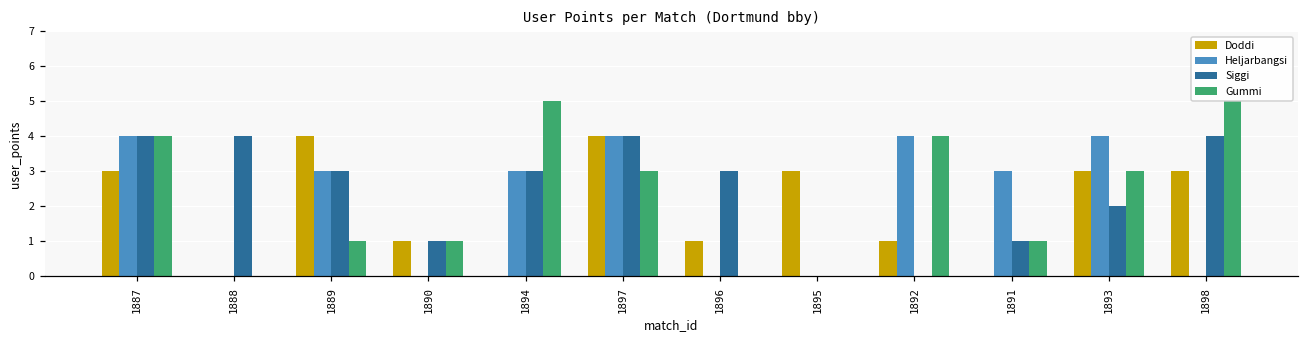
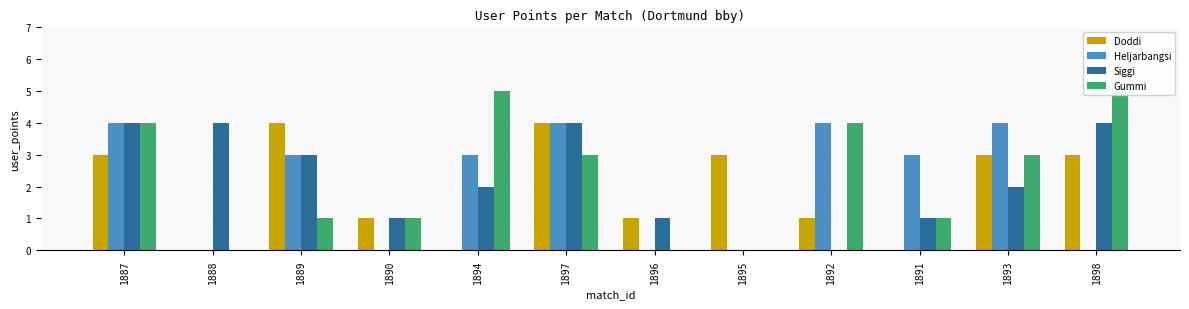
  {
    "Doddi": {
      "1887": 3,
      "1888": 0,
      "1889": 4,
      "1890": 1,
      "1894": 0,
      "1897": 4,
      "1896": 1,
      "1895": 3,
      "1892": 1,
      "1891": 0,
      "1893": 3,
      "1898": 3
    },
    "Heljarbangsi": {
      "1887": 4,
      "1888": 0,
      "1889": 3,
      "1890": 0,
      "1894": 3,
      "1897": 4,
      "1896": 0,
      "1895": 0,
      "1892": 4,
      "1891": 3,
      "1893": 4,
      "1898": 0
    },
    "Siggi": {
      "1887": 4,
      "1888": 4,
      "1889": 3,
      "1890": 1,
-     "1894": 3,
+     "1894": 2,
      "1897": 4,
-     "1896": 3,
+     "1896": 1,
      "1895": 0,
      "1892": 0,
      "1891": 1,
      "1893": 2,
      "1898": 4
    },
    "Gummi": {
      "1887": 4,
      "1888": 0,
      "1889": 1,
      "1890": 1,
      "1894": 5,
      "1897": 3,
      "1896": 0,
      "1895": 0,
      "1892": 4,
      "1891": 1,
      "1893": 3
    }
  }
